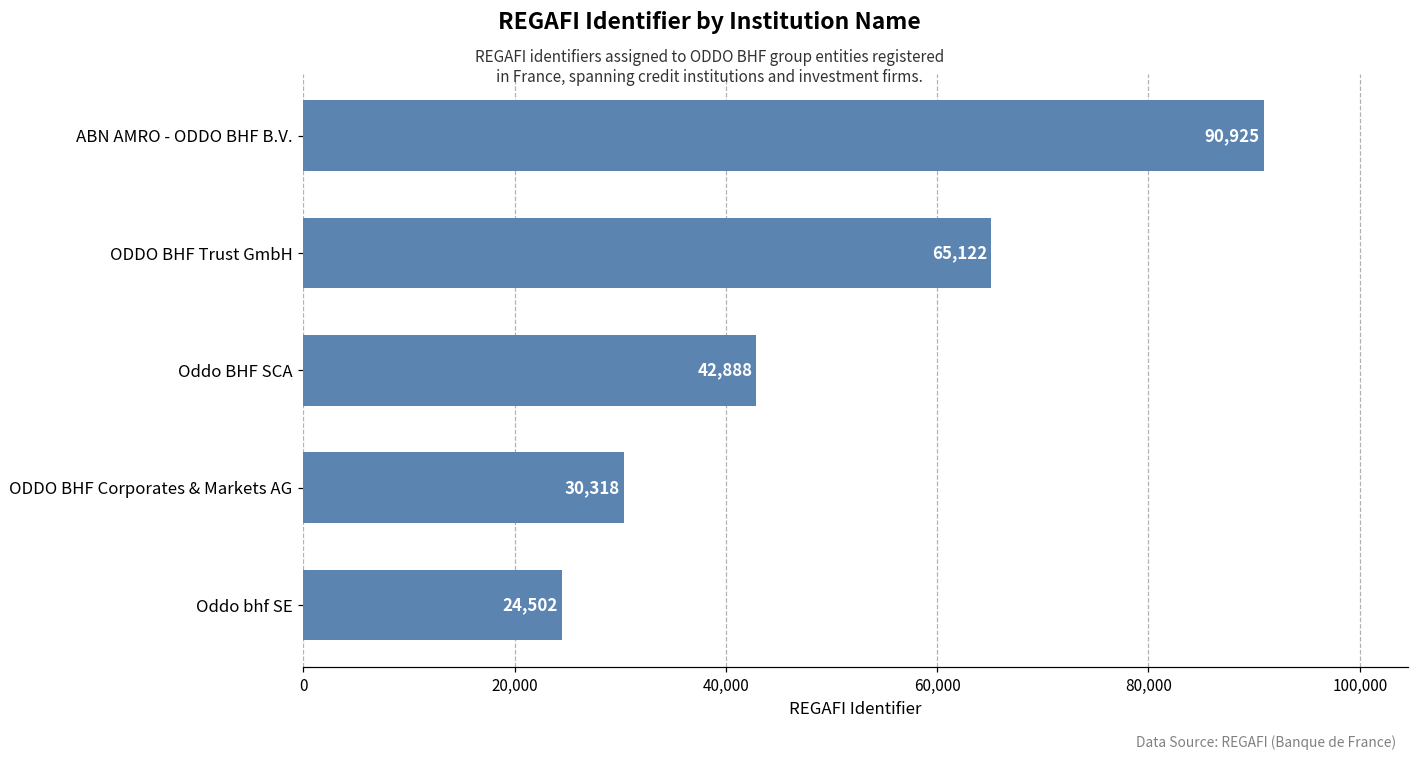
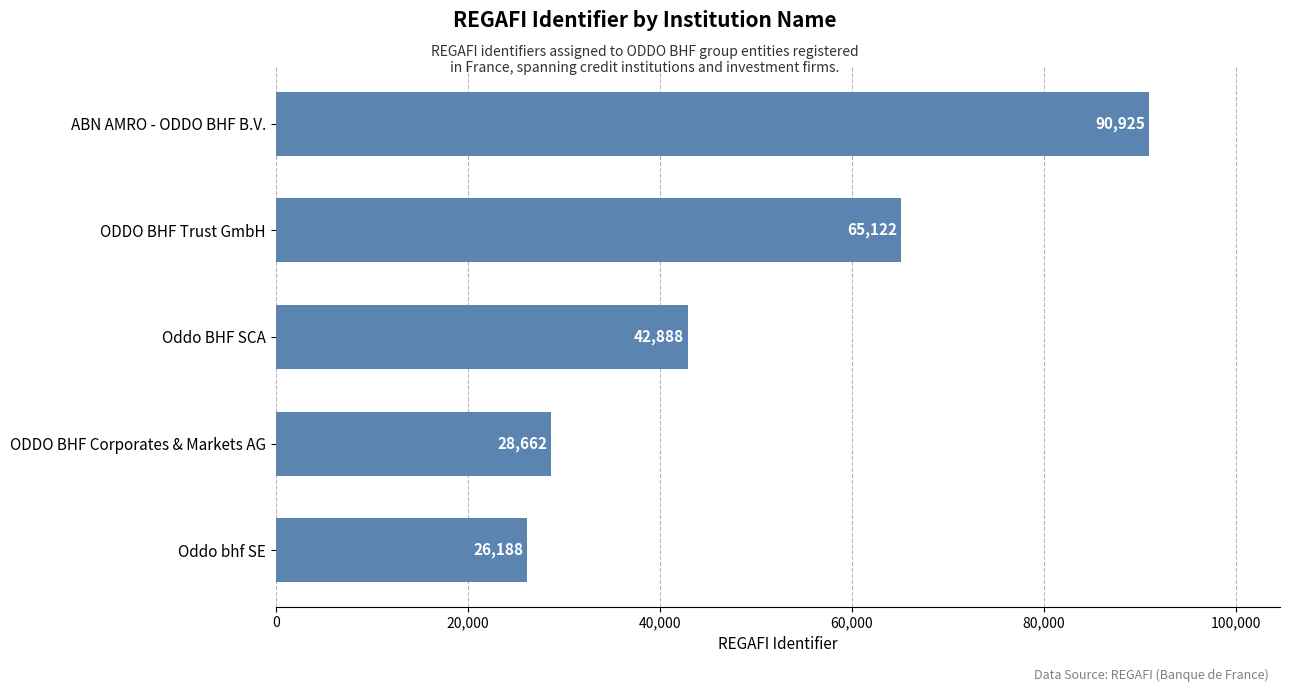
  {
    "ABN AMRO - ODDO BHF B.V.": "90,925",
    "ODDO BHF Trust GmbH": "65,122",
    "Oddo BHF SCA": "42,888",
-   "ODDO BHF Corporates & Markets AG": "30,318",
-   "Oddo bhf SE": "24,502"
+   "ODDO BHF Corporates & Markets AG": "28,662",
+   "Oddo bhf SE": "26,188"
  }
